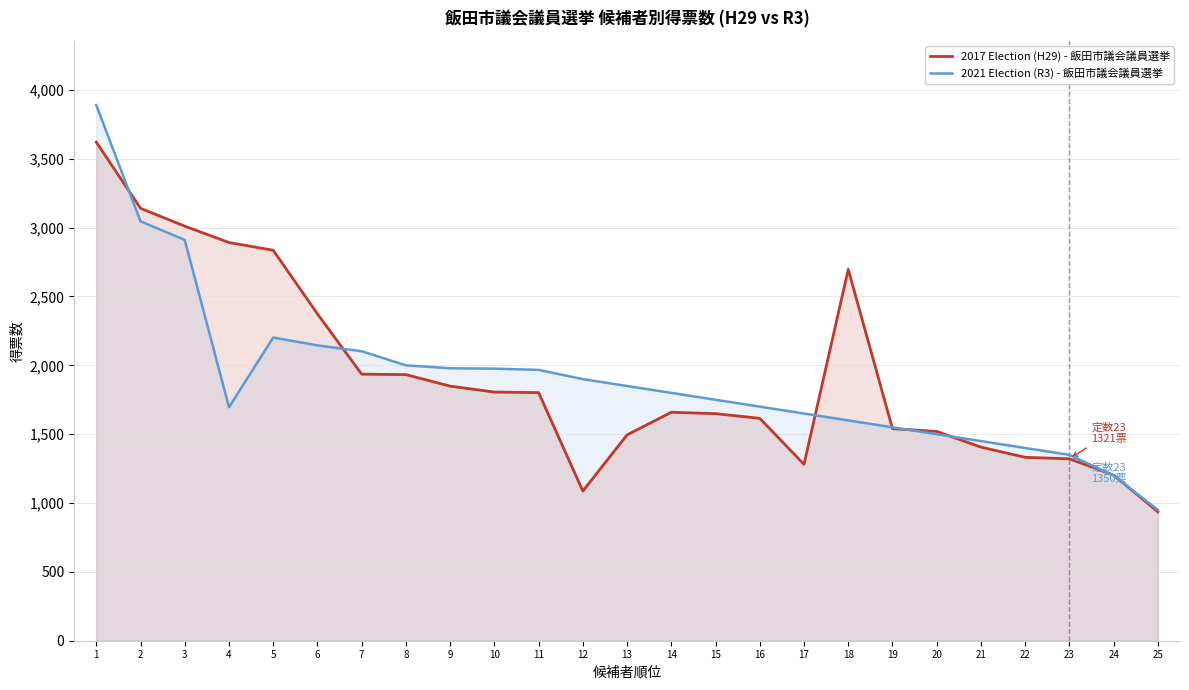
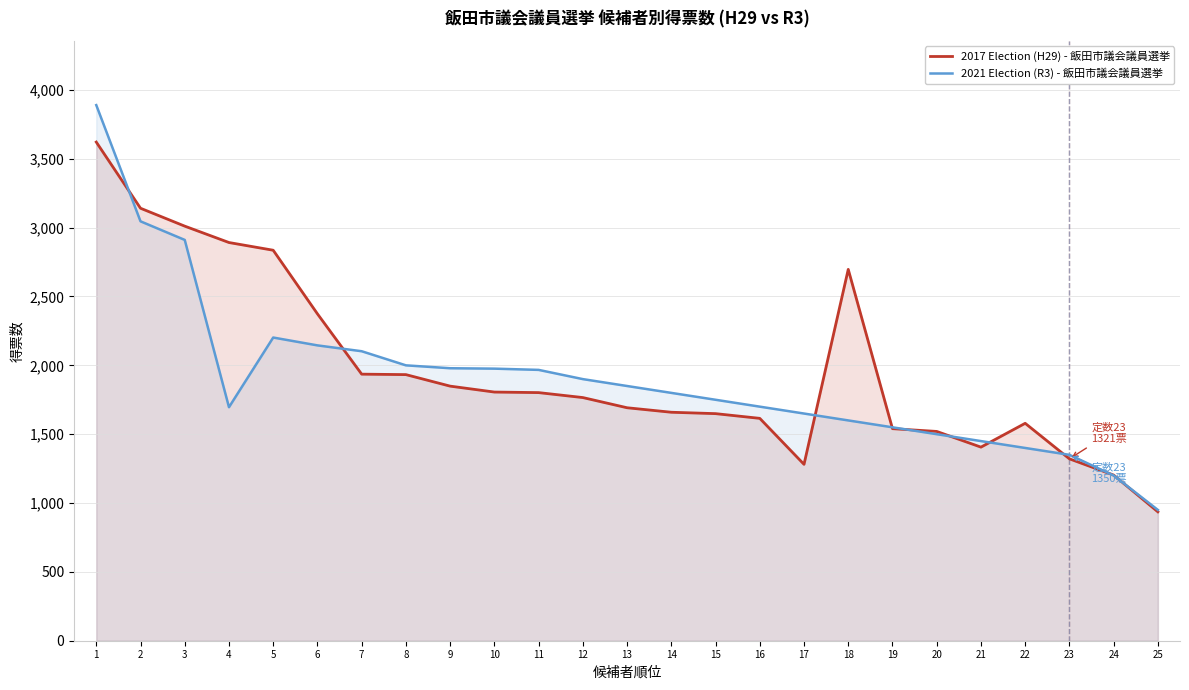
  {
    "2017 Election (H29) - 飯田市議会議員選挙": {
      "1": "3,620",
      "2": "3,140",
      "3": "3,010",
      "4": "2,890",
      "5": "2,840",
      "6": "2,370",
      "7": "1,940",
      "8": "1,930",
      "9": "1,850",
      "10": "1,810",
      "11": "1,800",
-     "12": "1,090",
-     "13": "1,500",
+     "12": "1,770",
+     "13": "1,690",
      "14": "1,660",
      "15": "1,650",
      "16": "1,620",
      "17": "1,280",
      "18": "2,700",
      "20": "1,520",
      "21": "1,410",
-     "22": "1,330"
+     "22": "1,580"
    },
    "2021 Election (R3) - 飯田市議会議員選挙": {
      "1": "3,890",
      "2": "3,050",
      "3": "2,910",
      "4": "1,700",
      "5": "2,200",
      "6": "2,150",
      "7": "2,100",
      "8": "2,000",
      "9": "1,980",
      "10": "1,980",
      "11": "1,970",
      "12": "1,900",
      "13": "1,850",
      "14": "1,800",
      "15": "1,750",
      "16": "1,700",
      "17": "1,650",
      "18": "1,600",
      "20": "1,500",
      "21": "1,450",
      "22": "1,400"
    }
  }
